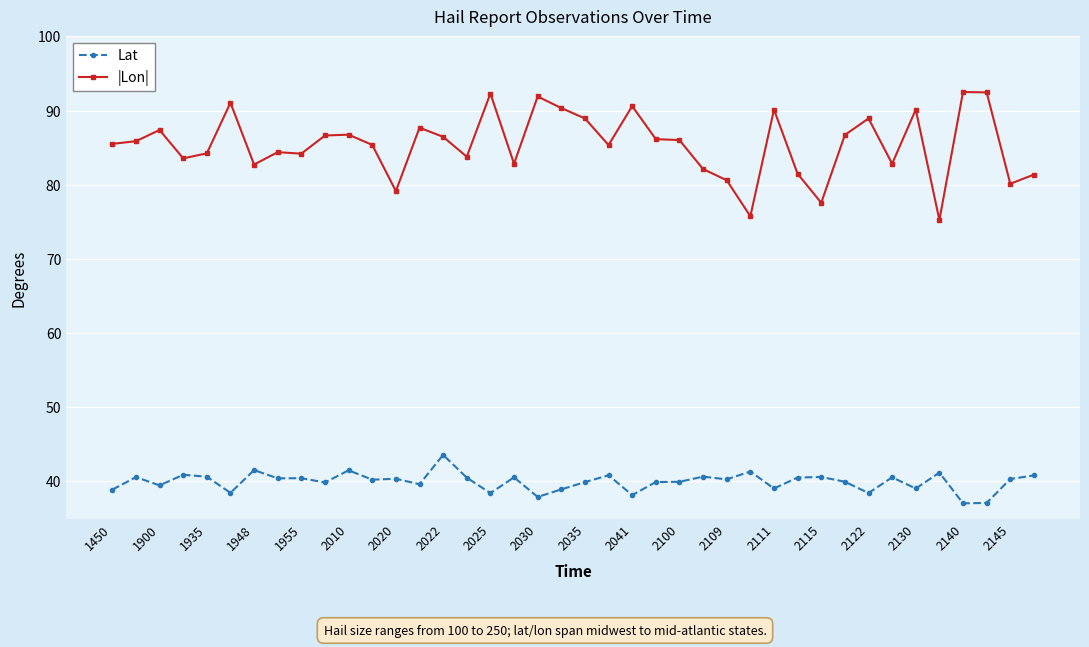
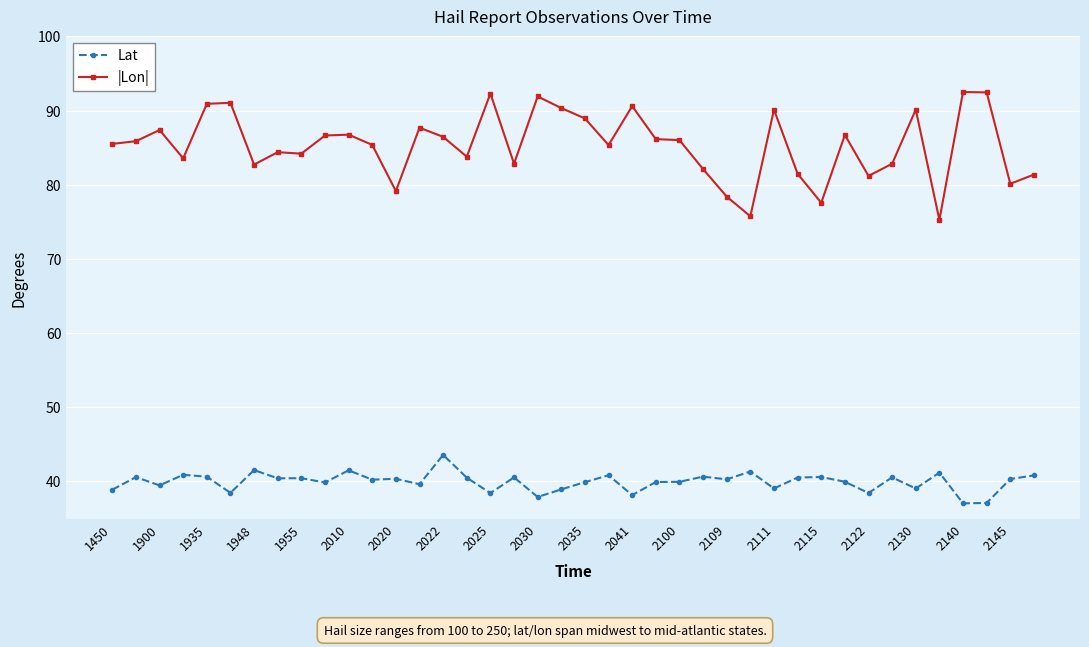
  {
    "Lat": {
      "1450": 39,
      "1900": 39,
      "1935": 41,
      "1948": 42,
      "1955": 40,
      "2010": 42,
      "2020": 40,
      "2022": 44,
      "2025": 38,
      "2030": 38,
      "2035": 40,
      "2041": 38,
      "2100": 40,
      "2109": 40,
      "2111": 39,
      "2115": 41,
      "2122": 38,
      "2130": 39,
      "2140": 37,
      "2145": 40
    },
    "|Lon|": {
      "1450": 86,
      "1900": 87,
-     "1935": 84,
+     "1935": 91,
      "1948": 83,
      "1955": 84,
      "2010": 87,
      "2020": 79,
      "2022": 86,
      "2025": 92,
      "2030": 92,
      "2035": 89,
      "2041": 91,
      "2100": 86,
-     "2109": 81,
+     "2109": 78,
      "2111": 90,
      "2115": 78,
-     "2122": 89,
+     "2122": 81,
      "2130": 90,
      "2140": 93,
      "2145": 80
    }
  }
